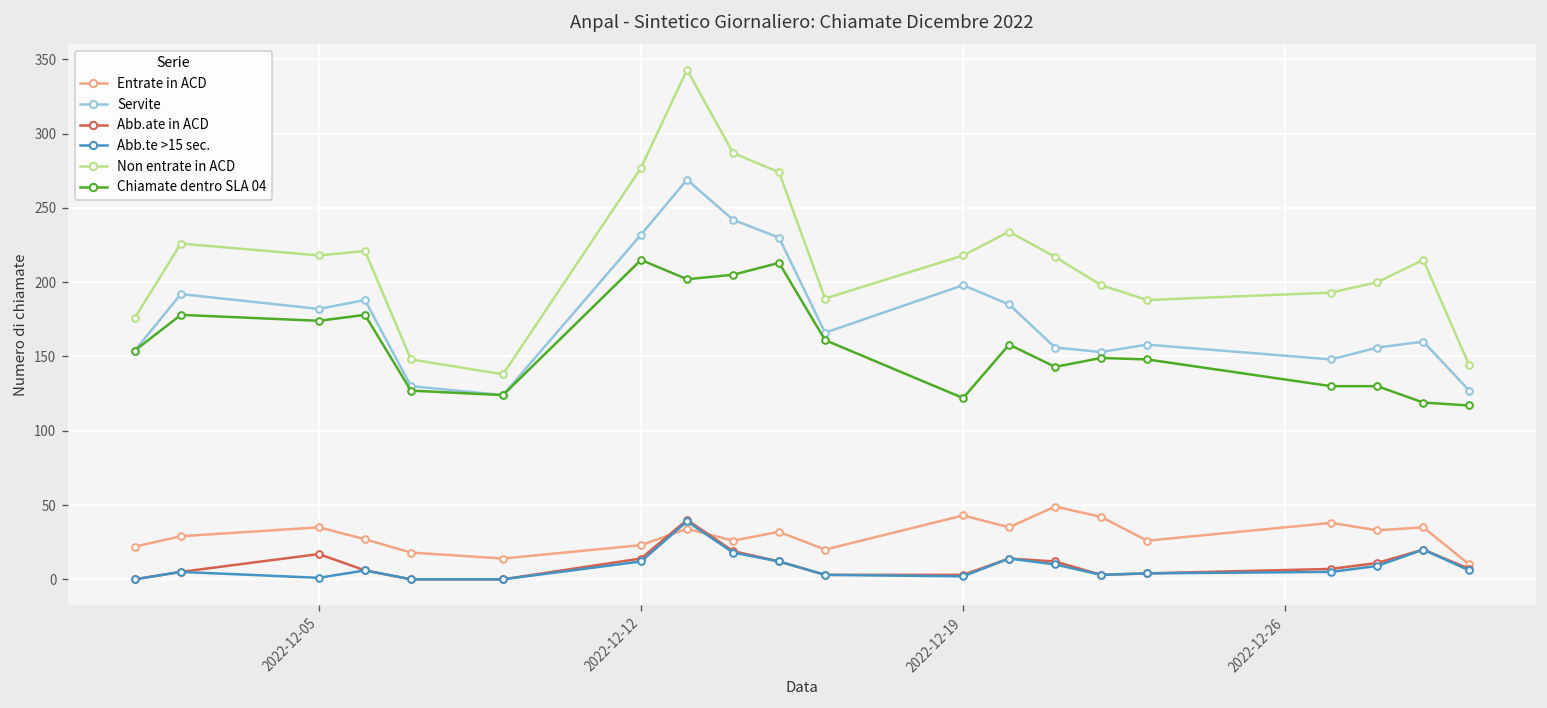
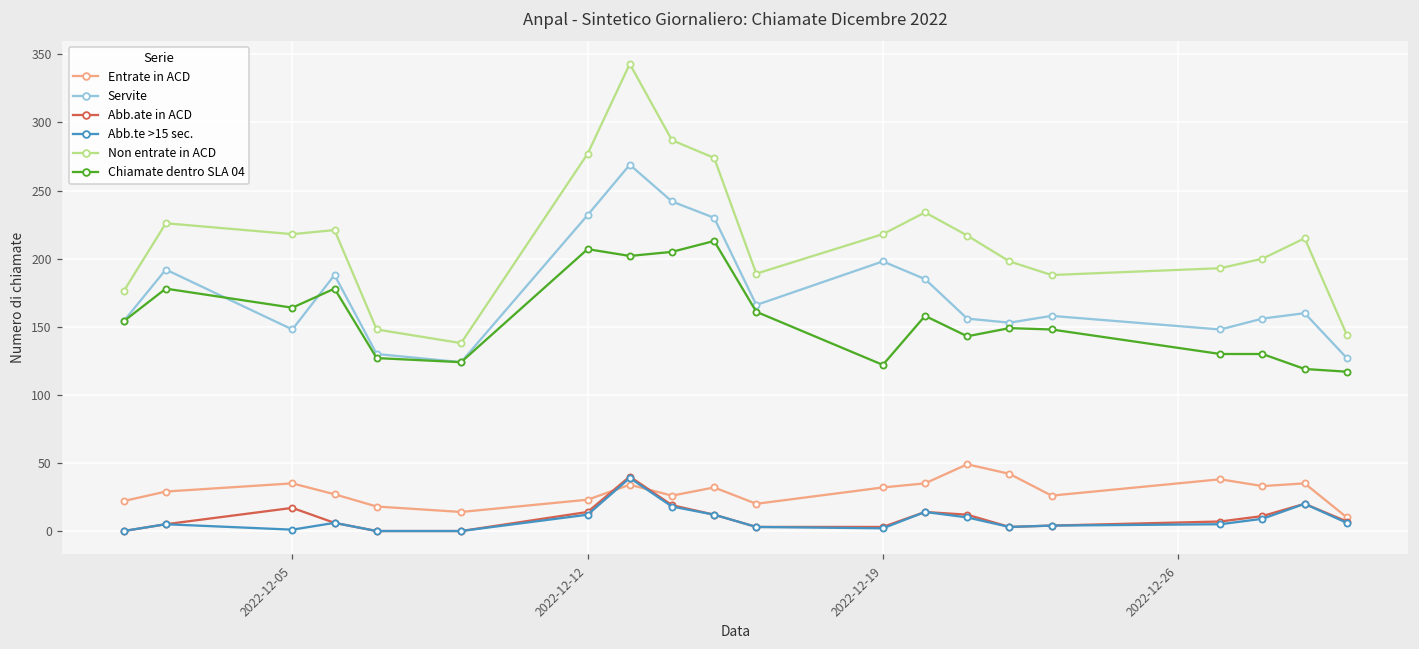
  {
    "Entrate in ACD": {
      "2022-12-05": 35,
      "2022-12-12": 23,
-     "2022-12-19": 43
+     "2022-12-19": 32
    },
    "Servite": {
-     "2022-12-05": 182,
+     "2022-12-05": 148,
      "2022-12-12": 232,
      "2022-12-19": 198
    },
    "Abb.ate in ACD": {
      "2022-12-05": 17
    },
    "Abb.te >15 sec.": {
      "2022-12-05": 1
    },
    "Non entrate in ACD": {
      "2022-12-05": 218,
      "2022-12-12": 277,
      "2022-12-19": 218
    },
    "Chiamate dentro SLA 04": {
-     "2022-12-05": 174,
-     "2022-12-12": 215,
+     "2022-12-05": 164,
+     "2022-12-12": 207,
      "2022-12-19": 122
    }
  }
